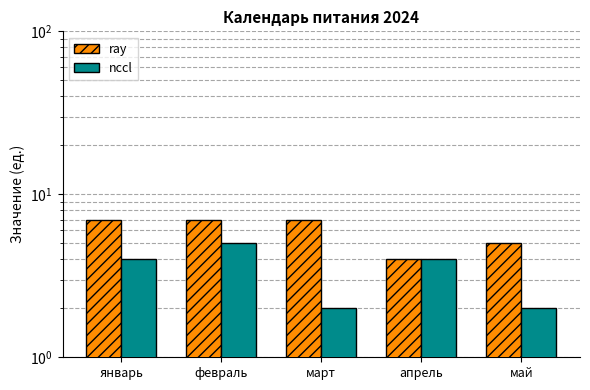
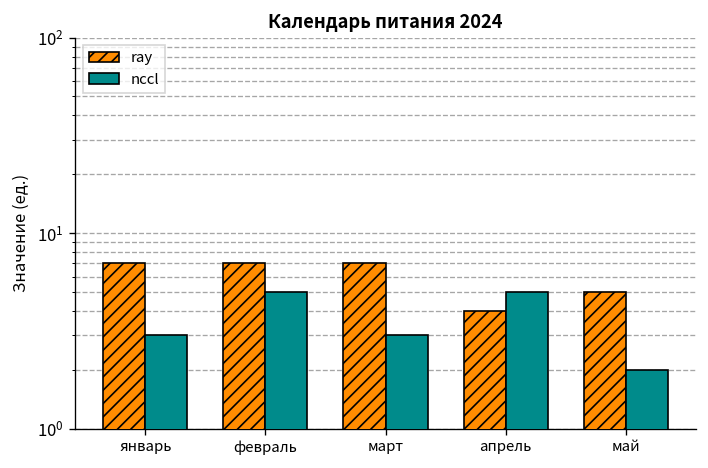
  {
    "ray": {
      "январь": 7,
      "февраль": 7,
      "март": 7,
      "апрель": 4,
      "май": 5
    },
    "nccl": {
-     "январь": 4,
+     "январь": 3,
      "февраль": 5,
-     "март": 2,
-     "апрель": 4,
+     "март": 3,
+     "апрель": 5,
      "май": 2
    }
  }
